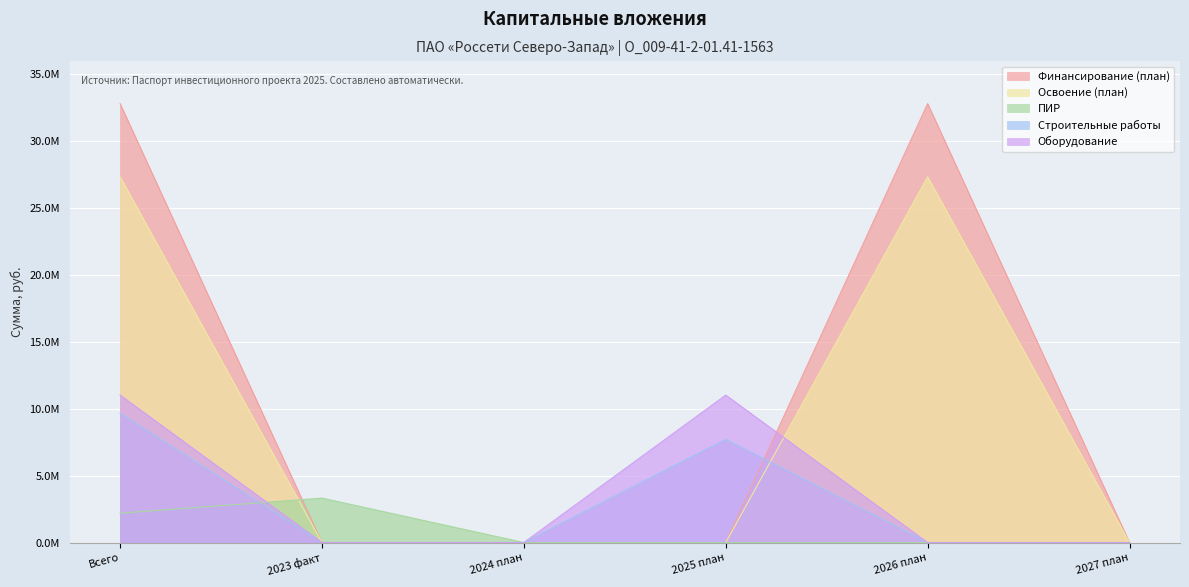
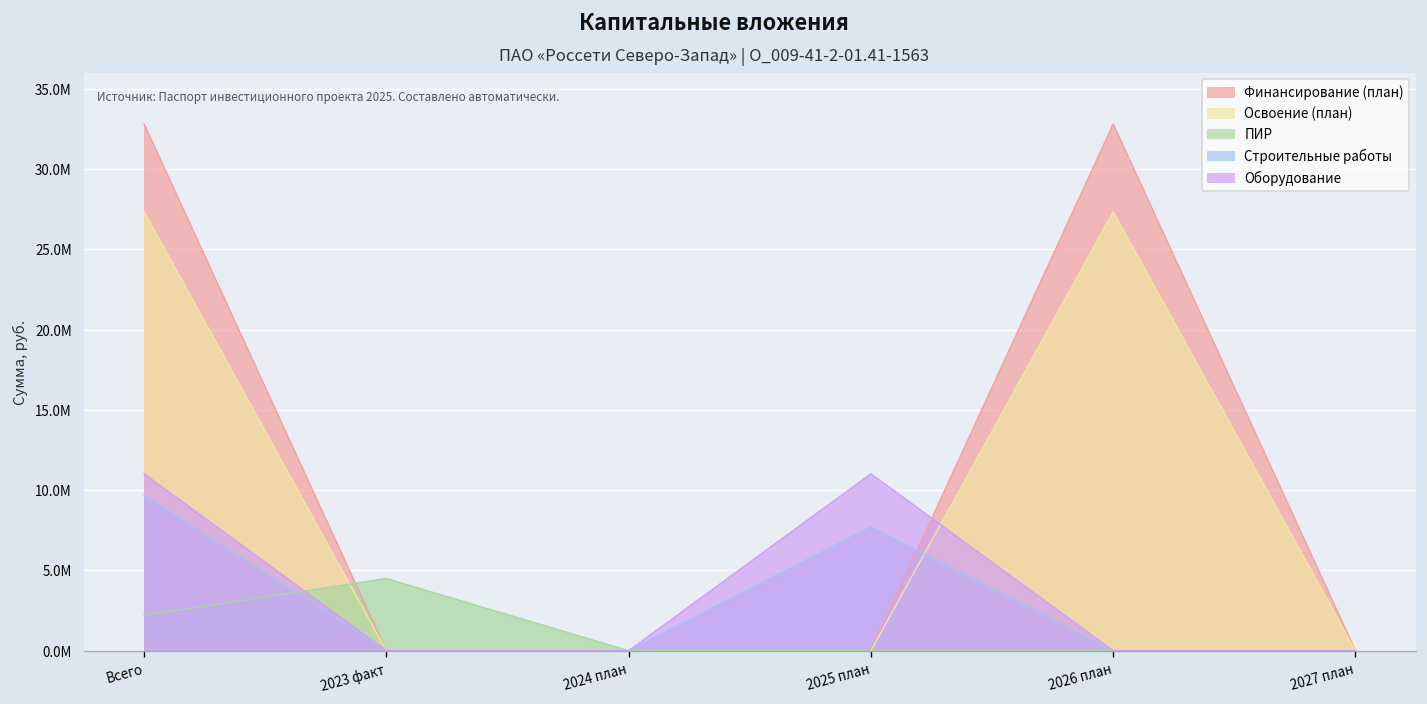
  {
    "Финансирование (план)": {
      "2026 план": 32800000
    },
    "Освоение (план)": {
      "Всего": 27300000,
      "2026 план": 27300000
    },
    "ПИР": {
      "Всего": 2200000,
-     "2023 факт": 3300000
+     "2023 факт": 4500000
    },
    "Строительные работы": {
      "Всего": 9700000,
      "2025 план": 7700000
    },
    "Оборудование": {
      "Всего": 11000000,
      "2025 план": 11000000
    }
  }
